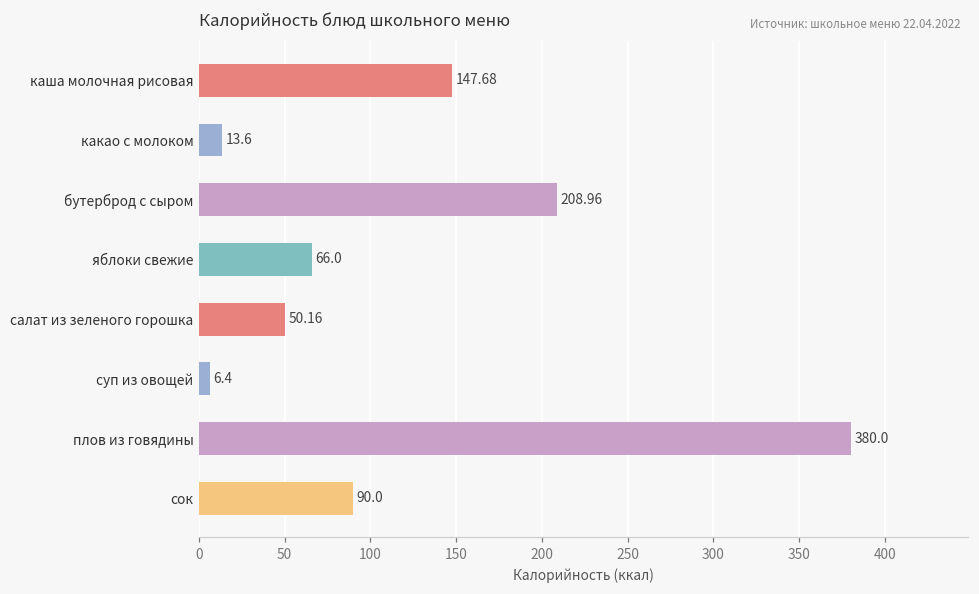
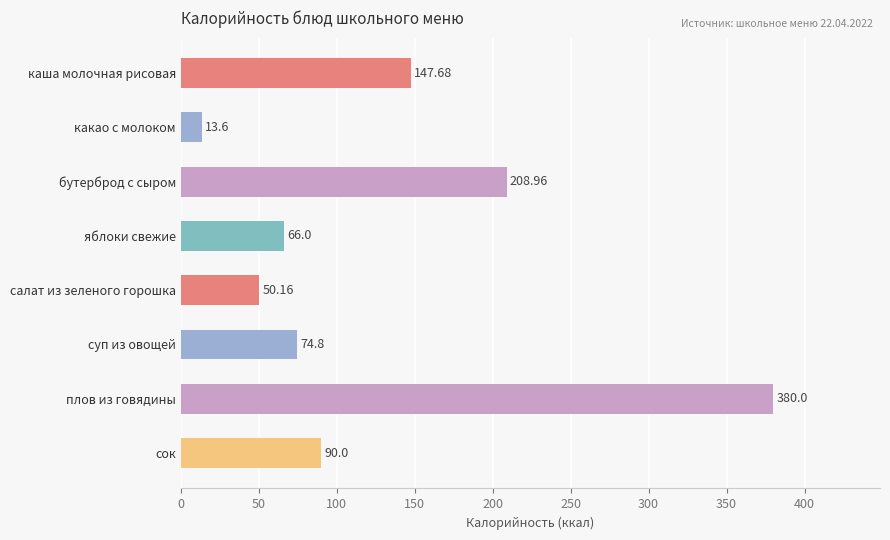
  {
    "каша молочная рисовая": 147.68,
    "какао с молоком": 13.6,
    "бутерброд с сыром": 208.96,
    "яблоки свежие": 66.0,
    "салат из зеленого горошка": 50.16,
-   "суп из овощей": 6.4,
+   "суп из овощей": 74.8,
    "плов из говядины": 380.0,
    "сок": 90.0
  }
